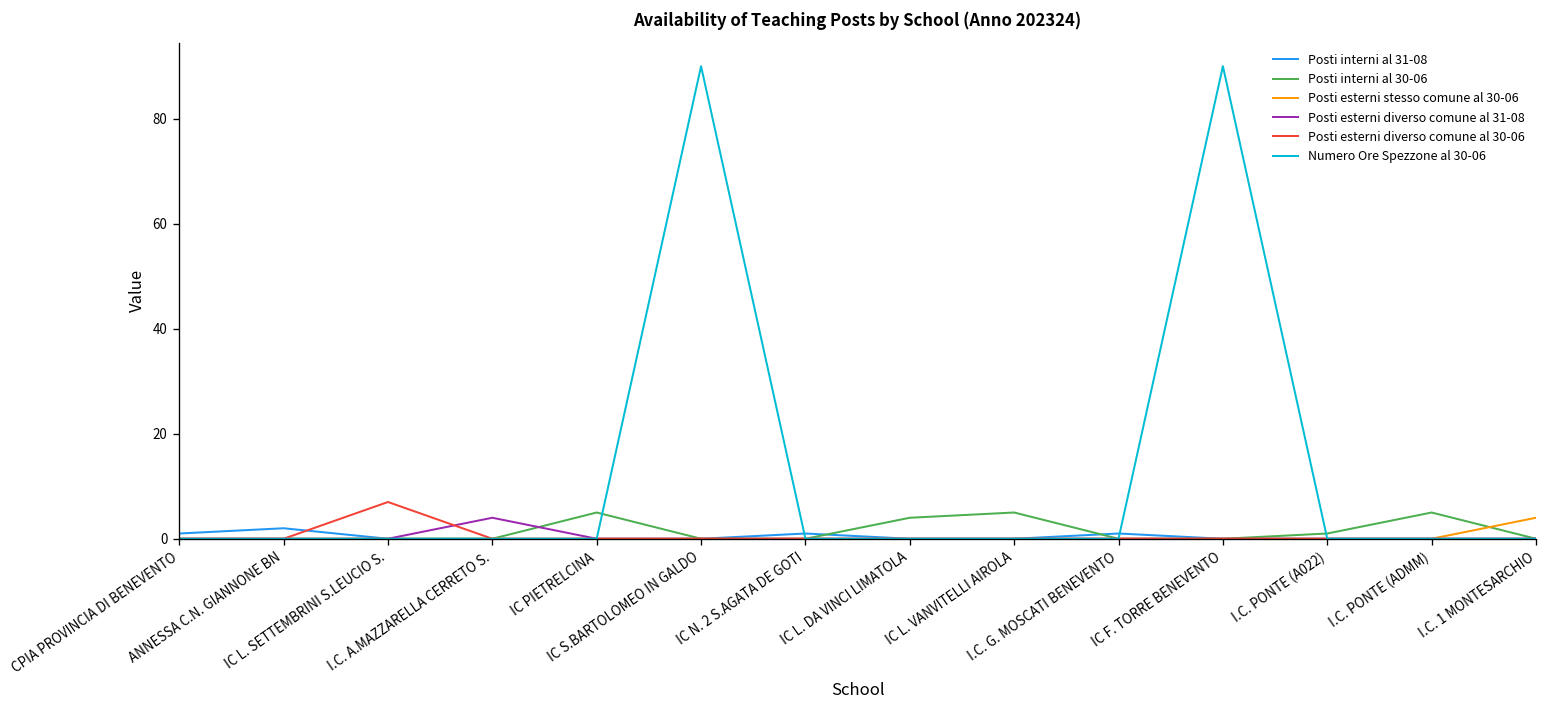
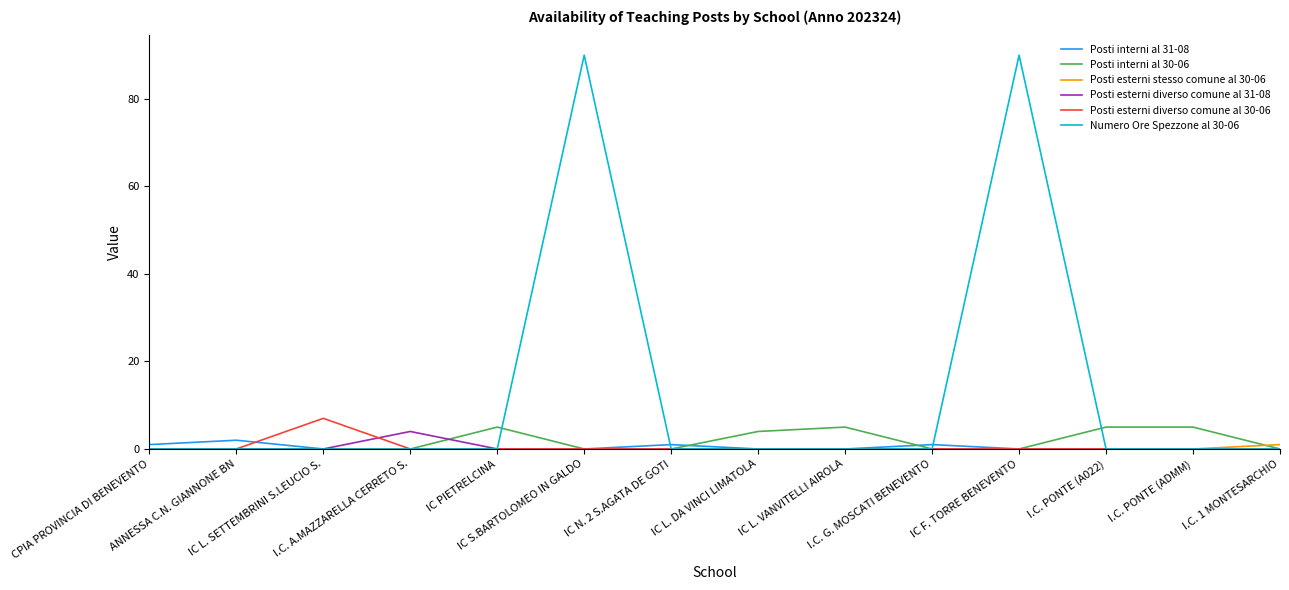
  {
    "Posti interni al 30-06": {
      "IC PIETRELCINA": 5,
      "IC L. DA VINCI LIMATOLA": 4,
      "IC L. VANVITELLI AIROLA": 5,
-     "I.C. PONTE (A022)": 1,
+     "I.C. PONTE (A022)": 5,
      "I.C. PONTE (ADMM)": 5
    },
    "Posti esterni stesso comune al 30-06": {
-     "I.C. 1 MONTESARCHIO": 4
+     "I.C. 1 MONTESARCHIO": 1
    },
    "Posti esterni diverso comune al 31-08": {
      "I.C. A.MAZZARELLA CERRETO S.": 4
    },
    "Posti esterni diverso comune al 30-06": {
      "IC L. SETTEMBRINI S.LEUCIO S.": 7
    }
  }
